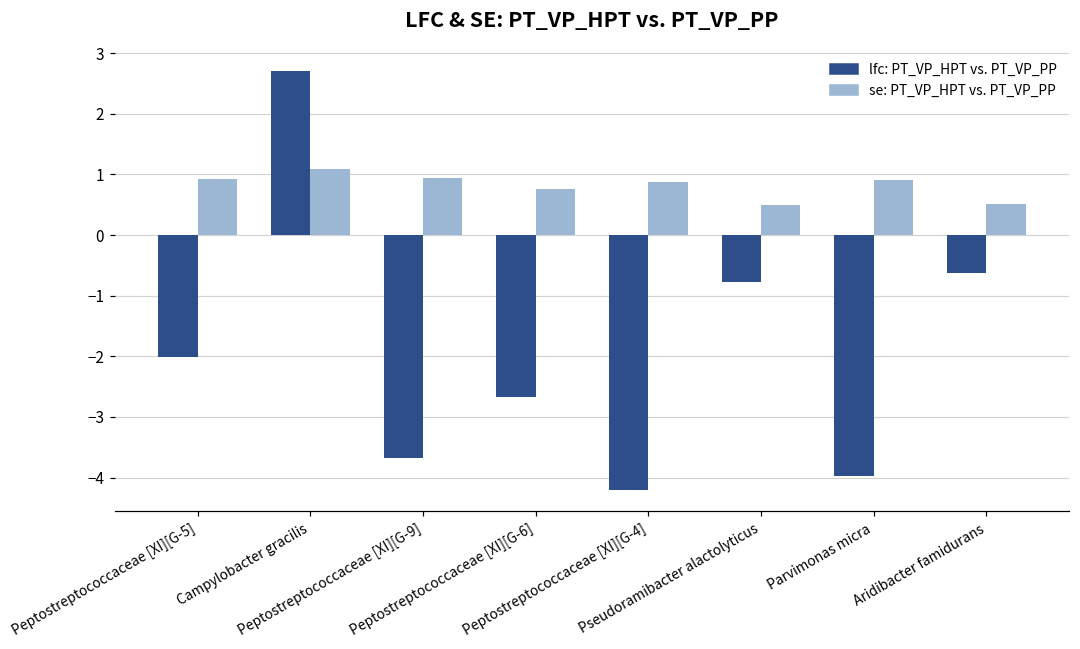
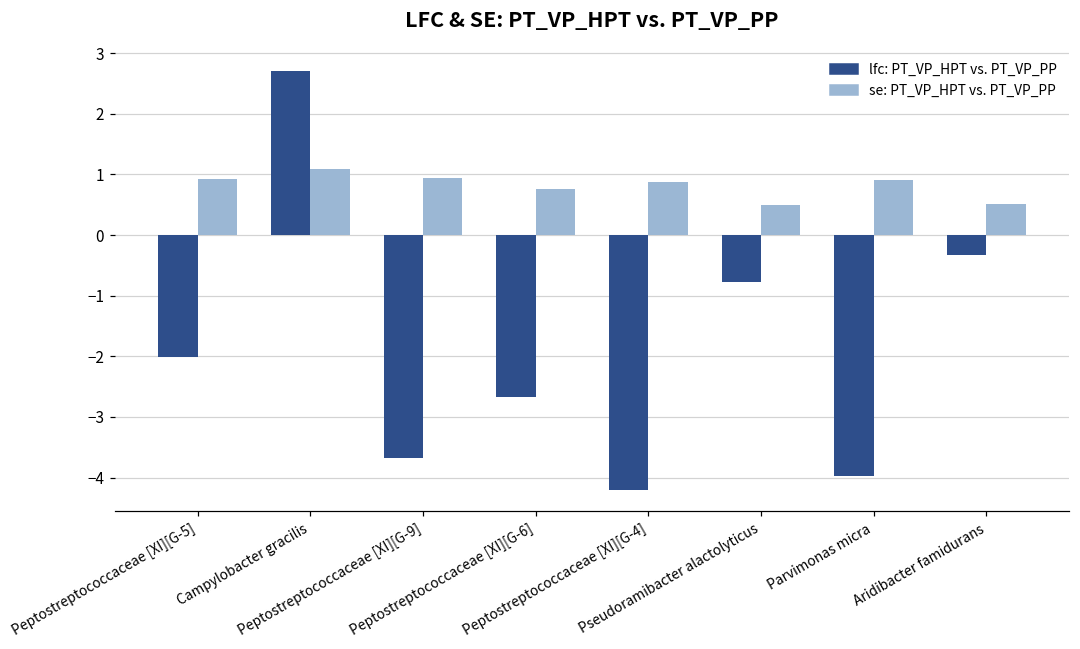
  {
    "lfc: PT_VP_HPT vs. PT_VP_PP": {
      "Peptostreptococcaceae [XI][G-5]": -2.0,
      "Campylobacter gracilis": 2.7,
      "Peptostreptococcaceae [XI][G-9]": -3.7,
      "Peptostreptococcaceae [XI][G-6]": -2.7,
      "Peptostreptococcaceae [XI][G-4]": -4.2,
      "Pseudoramibacter alactolyticus": -0.8,
      "Parvimonas micra": -4.0,
-     "Aridibacter famidurans": -0.6
+     "Aridibacter famidurans": -0.3
    },
    "se: PT_VP_HPT vs. PT_VP_PP": {
      "Peptostreptococcaceae [XI][G-5]": 0.9,
      "Campylobacter gracilis": 1.1,
      "Peptostreptococcaceae [XI][G-9]": 0.9,
      "Peptostreptococcaceae [XI][G-6]": 0.8,
      "Peptostreptococcaceae [XI][G-4]": 0.9,
      "Pseudoramibacter alactolyticus": 0.5,
      "Parvimonas micra": 0.9,
      "Aridibacter famidurans": 0.5
    }
  }
